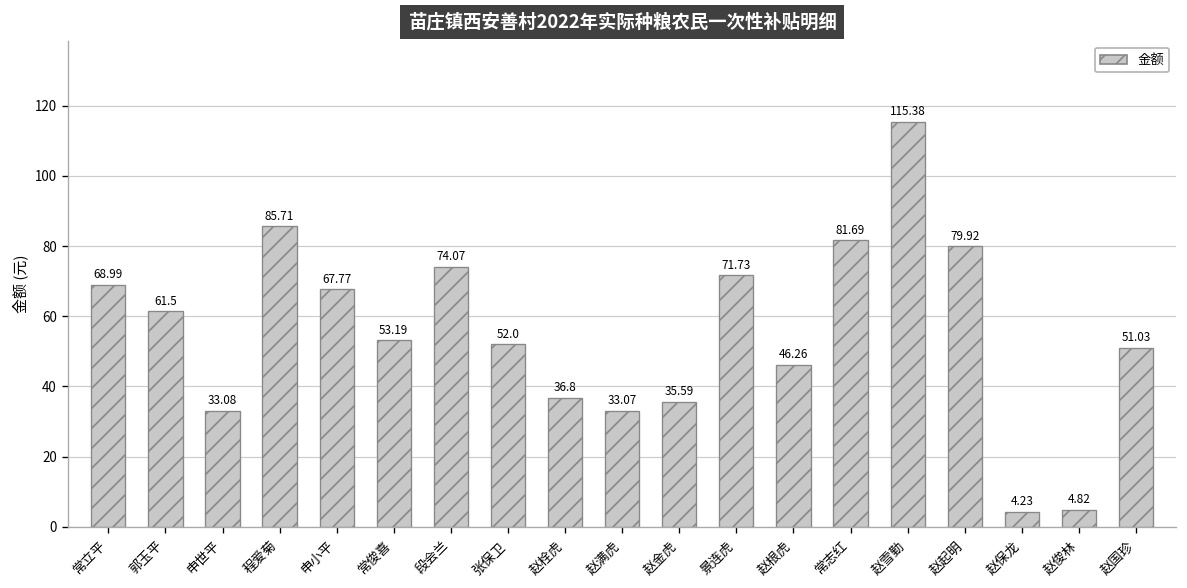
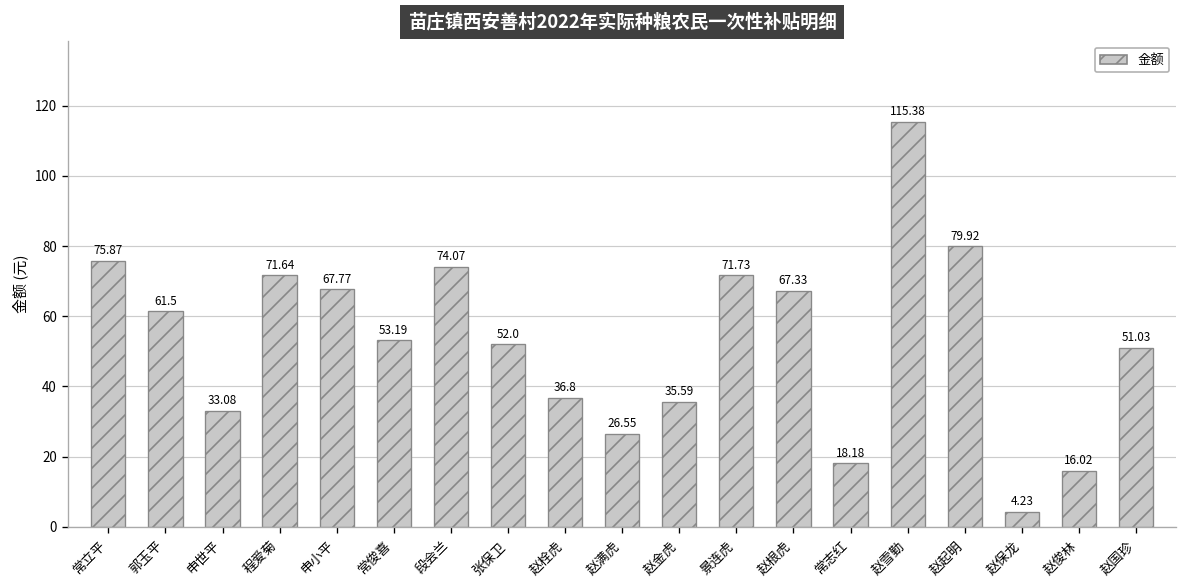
  {
-   "常立平": 68.99,
+   "常立平": 75.87,
    "郭玉平": 61.5,
    "申世平": 33.08,
-   "程爱菊": 85.71,
+   "程爱菊": 71.64,
    "申小平": 67.77,
    "常俊喜": 53.19,
    "段会兰": 74.07,
    "张保卫": 52.0,
    "赵栓虎": 36.8,
-   "赵满虎": 33.07,
+   "赵满虎": 26.55,
    "赵金虎": 35.59,
    "景连虎": 71.73,
-   "赵根虎": 46.26,
-   "常志红": 81.69,
+   "赵根虎": 67.33,
+   "常志红": 18.18,
    "赵雪勤": 115.38,
    "赵起明": 79.92,
    "赵保龙": 4.23,
-   "赵俊林": 4.82,
+   "赵俊林": 16.02,
    "赵国珍": 51.03
  }
